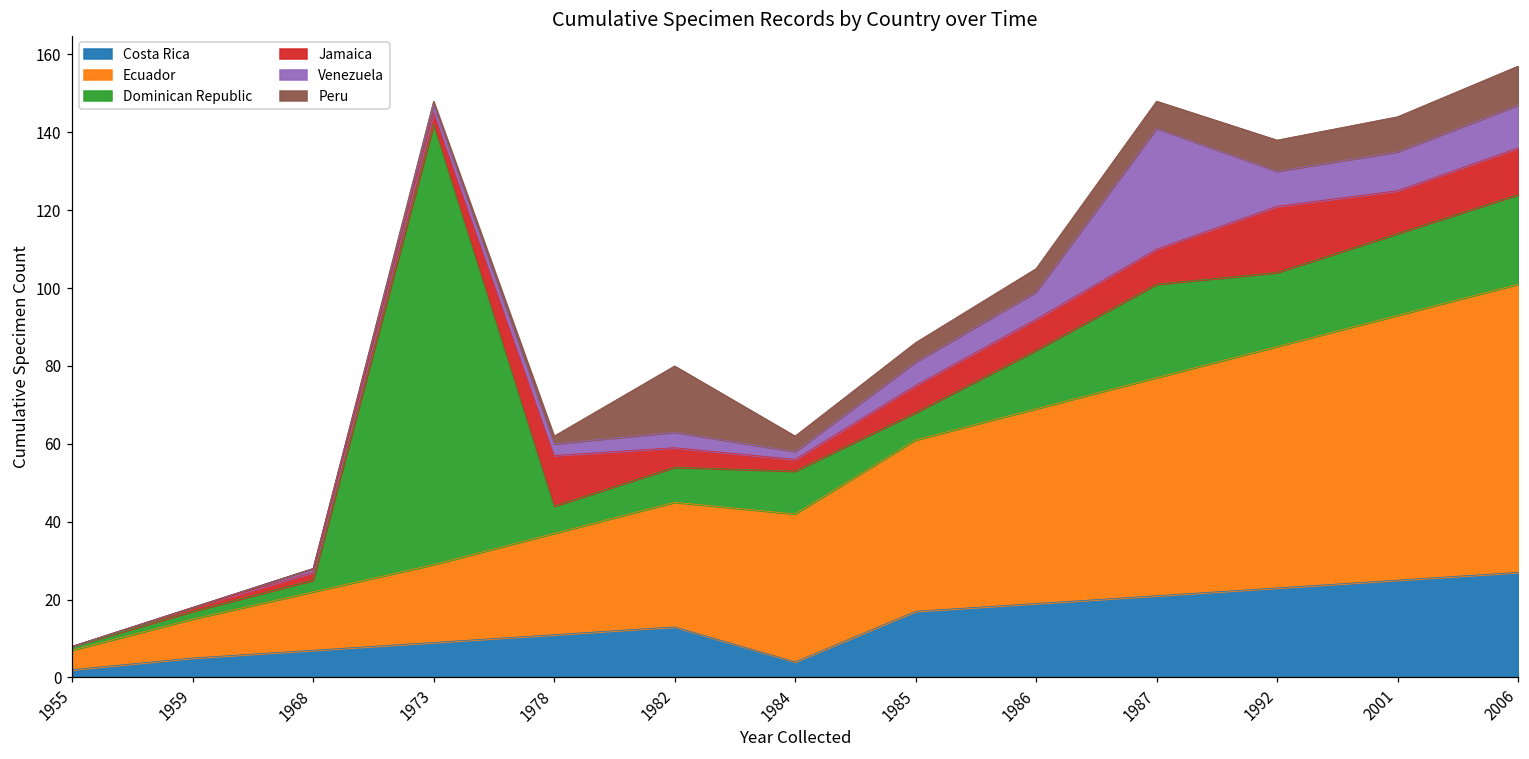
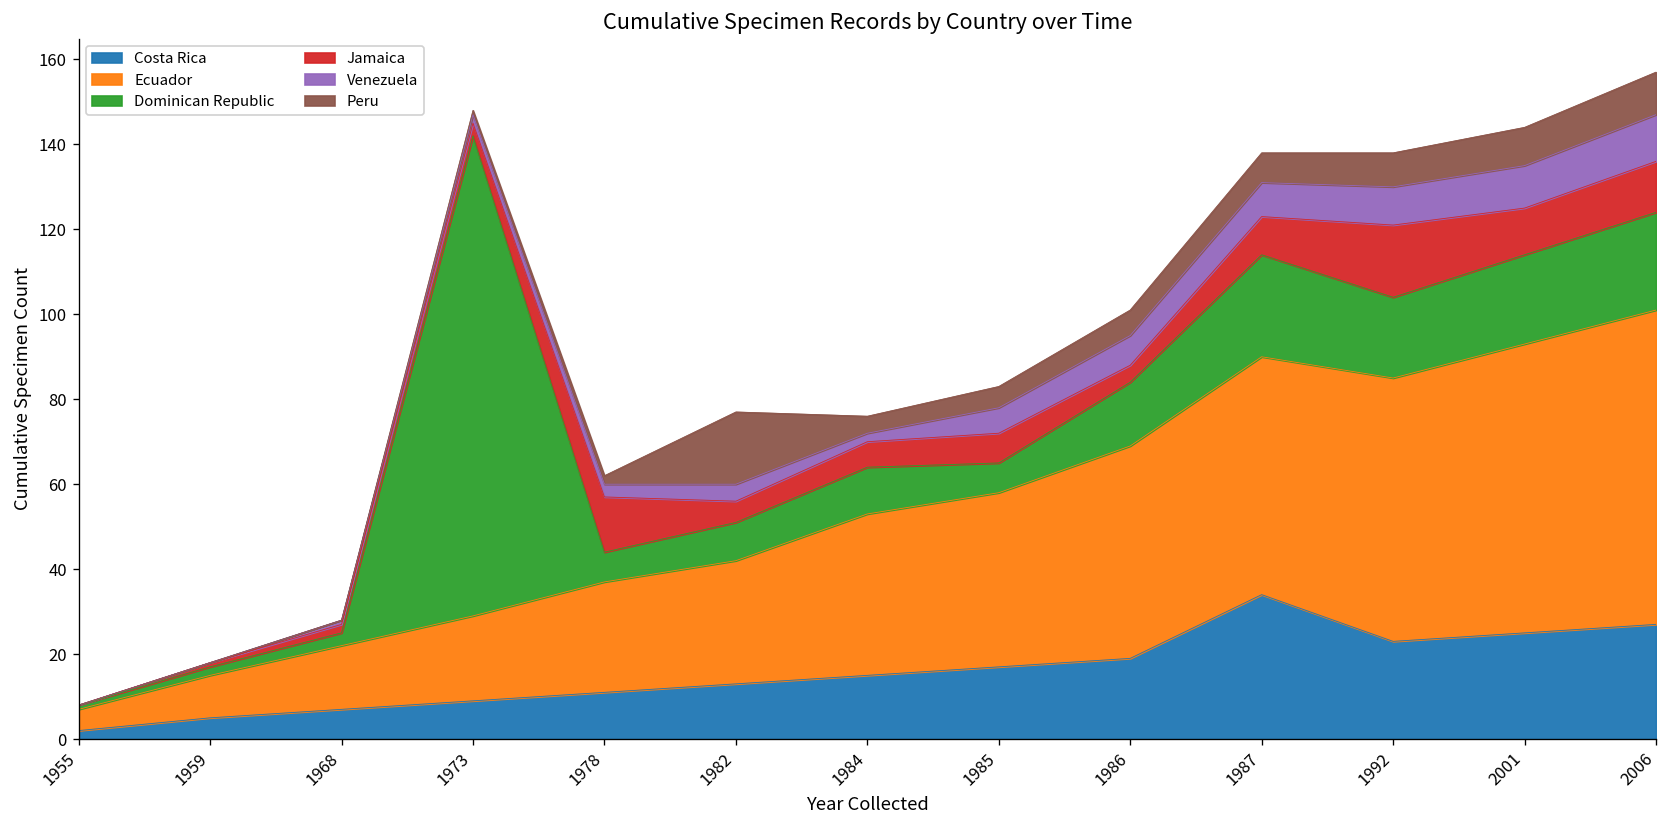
  {
    "Costa Rica": {
      "1955": 2,
      "1959": 5,
      "1968": 7,
      "1973": 9,
      "1978": 11,
      "1982": 13,
-     "1984": 4,
+     "1984": 15,
      "1985": 17,
      "1986": 19,
-     "1987": 21,
+     "1987": 34,
      "1992": 23,
      "2001": 25,
      "2006": 27
    },
    "Ecuador": {
      "1955": 5,
      "1959": 10,
      "1968": 15,
      "1973": 20,
      "1978": 26,
-     "1982": 32,
+     "1982": 29,
      "1984": 38,
-     "1985": 44,
+     "1985": 41,
      "1986": 50,
      "1987": 56,
      "1992": 62,
      "2001": 68,
      "2006": 74
    },
    "Dominican Republic": {
      "1959": 2,
      "1968": 3,
      "1973": 113,
      "1978": 7,
      "1982": 9,
      "1984": 11,
      "1985": 7,
      "1986": 15,
      "1987": 24,
      "1992": 19,
      "2001": 21,
      "2006": 23
    },
    "Jamaica": {
      "1968": 2,
      "1973": 3,
      "1978": 13,
      "1982": 5,
-     "1984": 3,
+     "1984": 6,
      "1985": 7,
-     "1986": 8,
+     "1986": 4,
      "1987": 9,
      "1992": 17,
      "2001": 11,
      "2006": 12
    },
    "Venezuela": {
      "1973": 2,
      "1978": 3,
      "1982": 4,
      "1984": 2,
      "1985": 6,
      "1986": 7,
-     "1987": 31,
+     "1987": 8,
      "1992": 9,
      "2001": 10,
      "2006": 11
    },
    "Peru": {
      "1973": 1,
      "1978": 2,
      "1982": 17,
      "1984": 4,
      "1985": 5,
      "1986": 6,
      "1987": 7,
      "1992": 8,
      "2001": 9,
      "2006": 10
    }
  }
